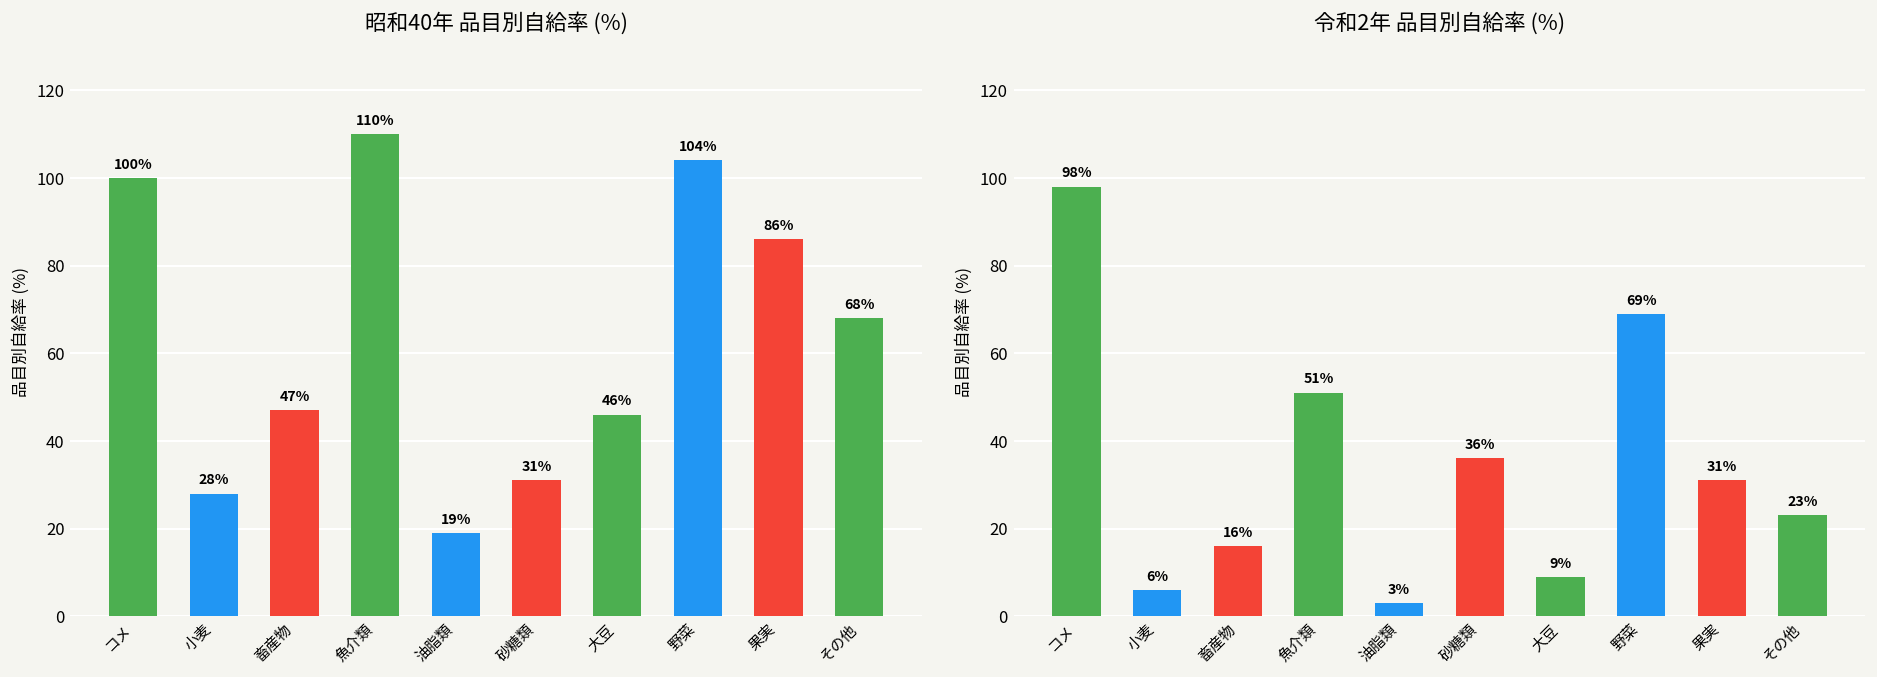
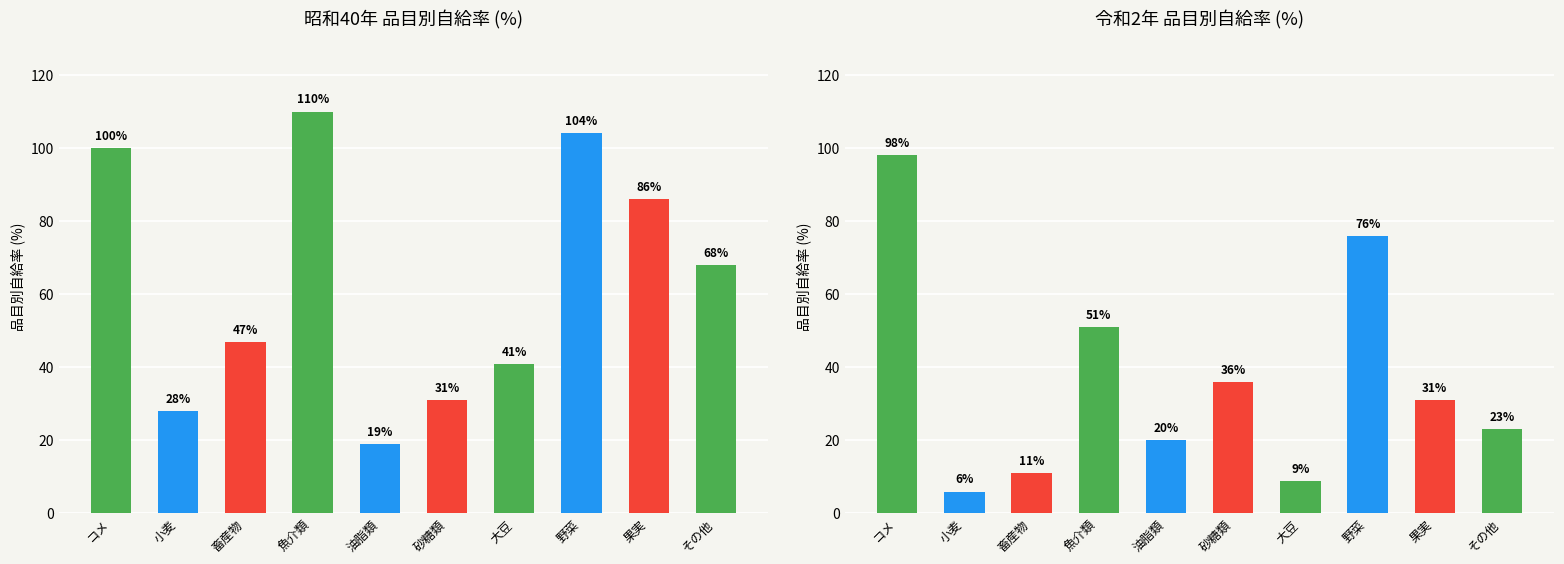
  {
    "昭和40年 品目別自給率 (%)": {
      "コメ": "100%",
      "小麦": "28%",
      "畜産物": "47%",
      "魚介類": "110%",
      "油脂類": "19%",
      "砂糖類": "31%",
-     "大豆": "46%",
+     "大豆": "41%",
      "野菜": "104%",
      "果実": "86%",
      "その他": "68%"
    },
    "令和2年 品目別自給率 (%)": {
      "コメ": "98%",
      "小麦": "6%",
-     "畜産物": "16%",
+     "畜産物": "11%",
      "魚介類": "51%",
-     "油脂類": "3%",
+     "油脂類": "20%",
      "砂糖類": "36%",
      "大豆": "9%",
-     "野菜": "69%",
+     "野菜": "76%",
      "果実": "31%",
      "その他": "23%"
    }
  }
